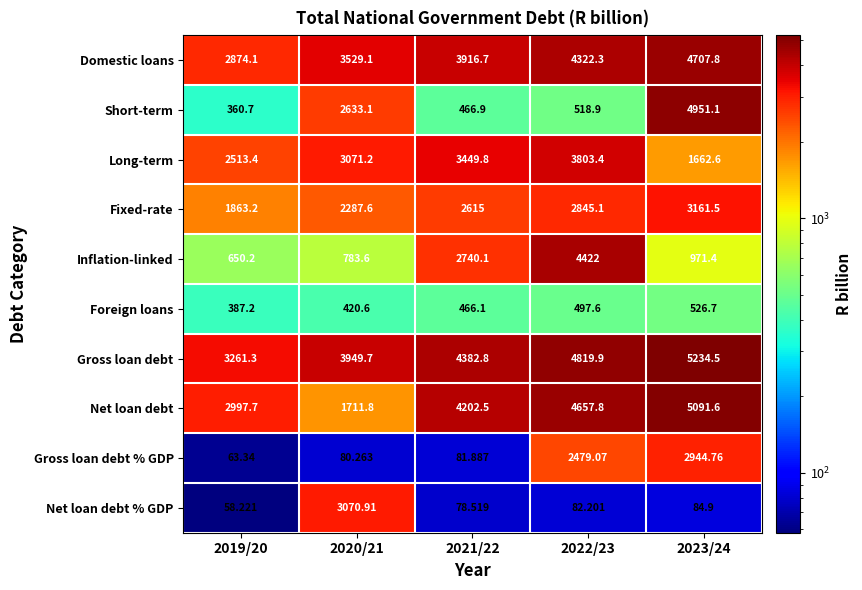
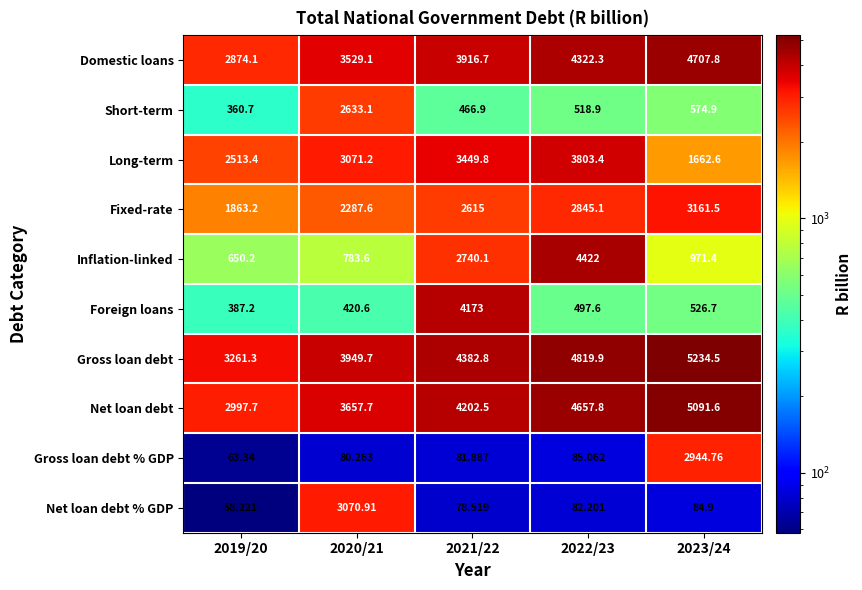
  {
    "Domestic loans": {
      "2019/20": 2874.1,
      "2020/21": 3529.1,
      "2021/22": 3916.7,
      "2022/23": 4322.3,
      "2023/24": 4707.8
    },
    "Short-term": {
      "2019/20": 360.7,
      "2020/21": 2633.1,
      "2021/22": 466.9,
      "2022/23": 518.9,
-     "2023/24": 4951.1
+     "2023/24": 574.9
    },
    "Long-term": {
      "2019/20": 2513.4,
      "2020/21": 3071.2,
      "2021/22": 3449.8,
      "2022/23": 3803.4,
      "2023/24": 1662.6
    },
    "Fixed-rate": {
      "2019/20": 1863.2,
      "2020/21": 2287.6,
      "2021/22": 2615,
      "2022/23": 2845.1,
      "2023/24": 3161.5
    },
    "Inflation-linked": {
      "2019/20": 650.2,
      "2020/21": 783.6,
      "2021/22": 2740.1,
      "2022/23": 4422,
      "2023/24": 971.4
    },
    "Foreign loans": {
      "2019/20": 387.2,
      "2020/21": 420.6,
-     "2021/22": 466.1,
+     "2021/22": 4173,
      "2022/23": 497.6,
      "2023/24": 526.7
    },
    "Gross loan debt": {
      "2019/20": 3261.3,
      "2020/21": 3949.7,
      "2021/22": 4382.8,
      "2022/23": 4819.9,
      "2023/24": 5234.5
    },
    "Net loan debt": {
      "2019/20": 2997.7,
-     "2020/21": 1711.8,
+     "2020/21": 3657.7,
      "2021/22": 4202.5,
      "2022/23": 4657.8,
      "2023/24": 5091.6
    },
    "Gross loan debt % GDP": {
      "2019/20": 63.34,
      "2020/21": 80.263,
      "2021/22": 81.887,
-     "2022/23": 2479.07,
+     "2022/23": 85.062,
      "2023/24": 2944.76
    },
    "Net loan debt % GDP": {
      "2019/20": 58.221,
      "2020/21": 3070.91,
      "2021/22": 78.519,
      "2022/23": 82.201,
      "2023/24": 84.9
    }
  }
